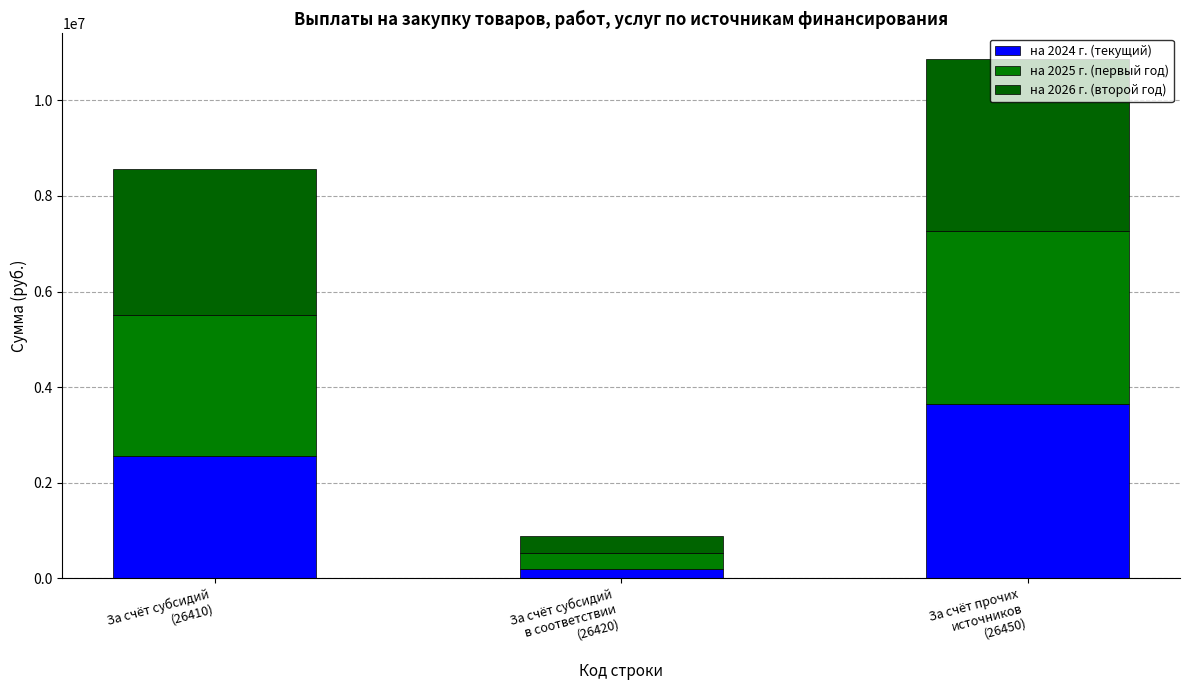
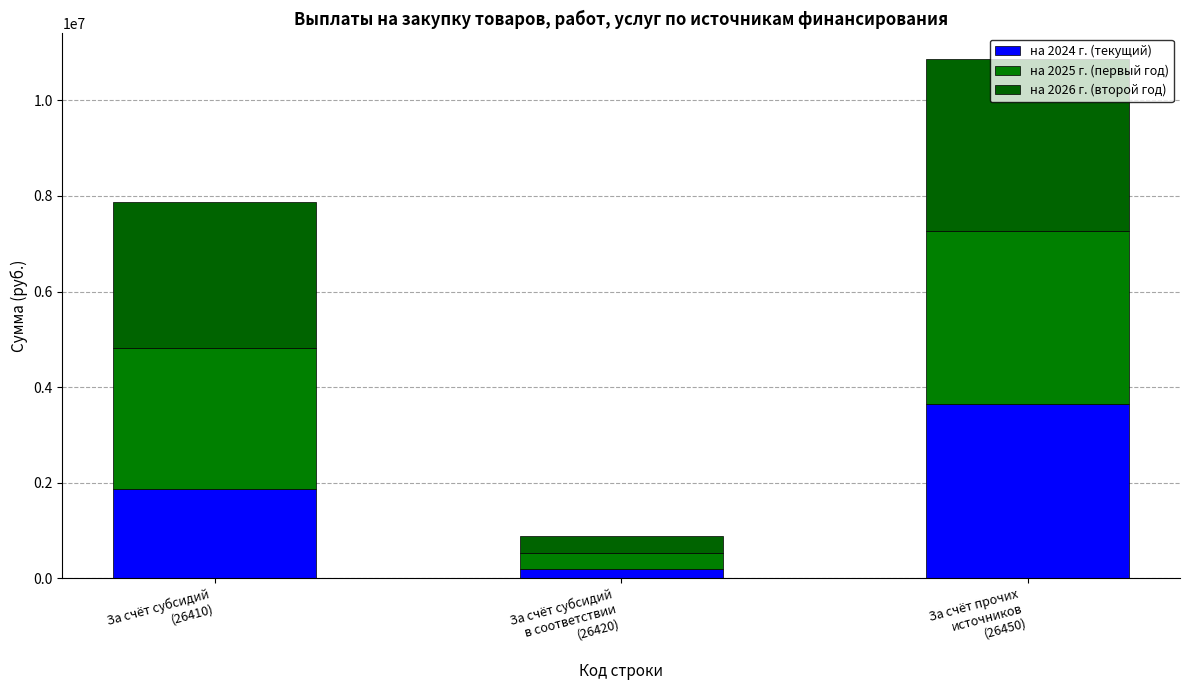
  {
    "на 2024 г. (текущий)": {
-     "За счёт субсидий (26410)": 2600000,
+     "За счёт субсидий (26410)": 1900000,
      "За счёт субсидий в соответствии (26420)": 200000,
      "За счёт прочих источников (26450)": 3700000
    }
  }
